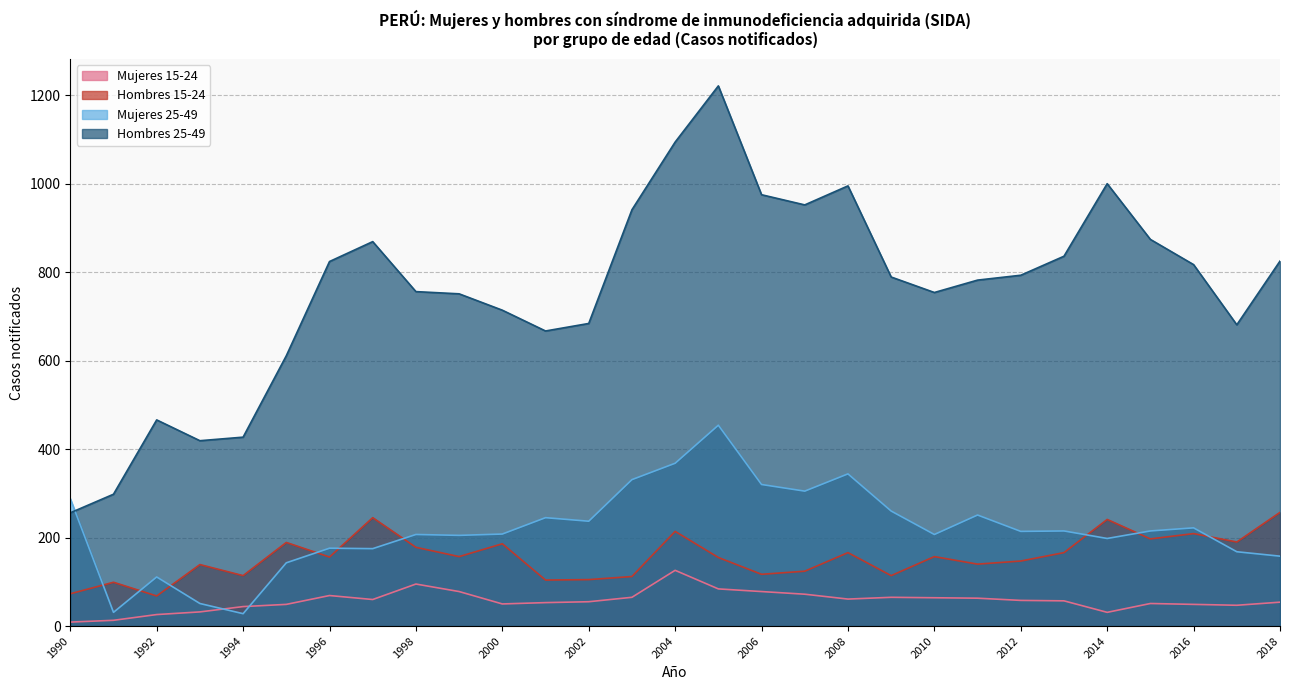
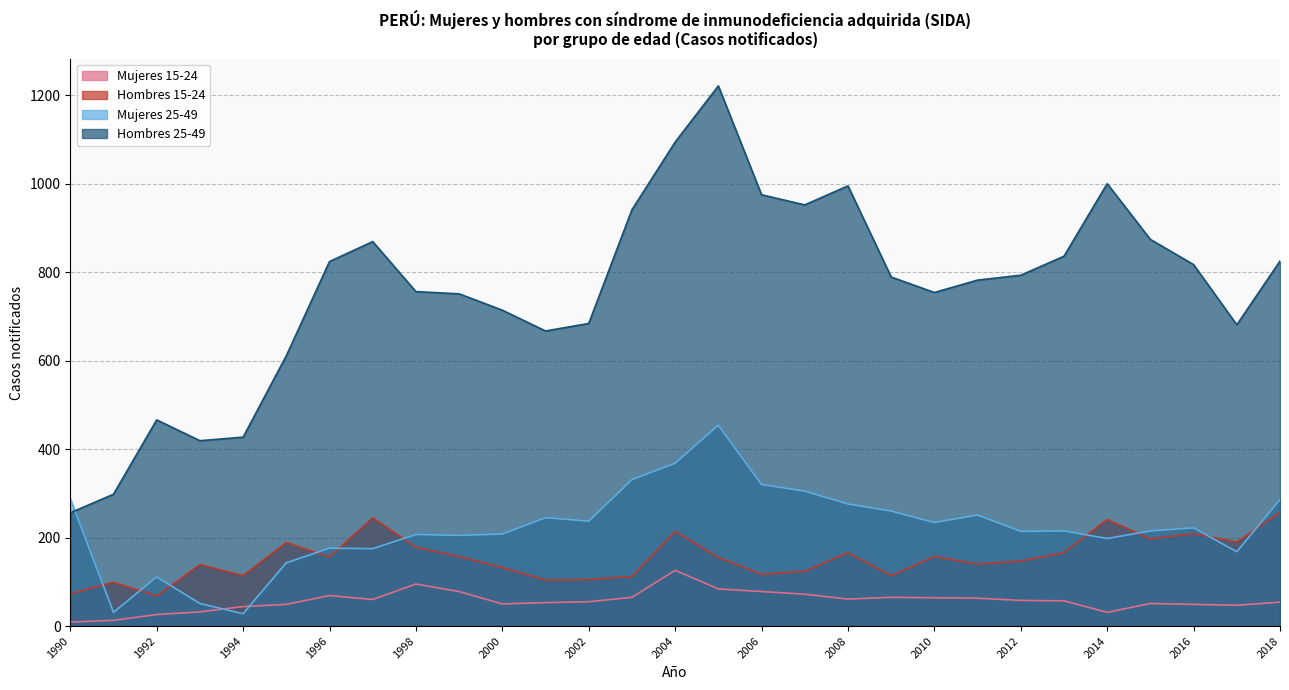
  {
    "Mujeres 15-24": {
      "1990": 10,
      "1992": 30,
      "1994": 40,
      "1996": 70,
      "1998": 100,
      "2000": 50,
      "2002": 60,
      "2004": 130,
      "2006": 80,
      "2008": 60,
      "2010": 60,
      "2012": 60,
      "2014": 30,
      "2016": 50,
      "2018": 50
    },
    "Hombres 15-24": {
      "1990": 70,
      "1992": 70,
      "1994": 110,
      "1996": 160,
      "1998": 180,
-     "2000": 190,
+     "2000": 130,
      "2002": 110,
      "2004": 210,
      "2006": 120,
      "2008": 170,
      "2010": 160,
      "2012": 150,
      "2014": 240,
      "2016": 210,
      "2018": 260
    },
    "Mujeres 25-49": {
      "1990": 290,
      "1992": 110,
      "1994": 30,
      "1996": 180,
      "1998": 210,
      "2000": 210,
      "2002": 240,
      "2004": 370,
      "2006": 320,
-     "2008": 340,
-     "2010": 210,
+     "2008": 280,
+     "2010": 230,
      "2012": 210,
      "2014": 200,
      "2016": 220,
-     "2018": 160
+     "2018": 290
    },
    "Hombres 25-49": {
      "1990": 260,
      "1992": 470,
      "1994": 430,
      "1996": 820,
      "1998": 760,
      "2000": 710,
      "2002": 680,
      "2004": 1090,
      "2006": 980,
      "2008": 1000,
      "2010": 750,
      "2012": 790,
      "2014": 1000,
      "2016": 820,
      "2018": 830
    }
  }
